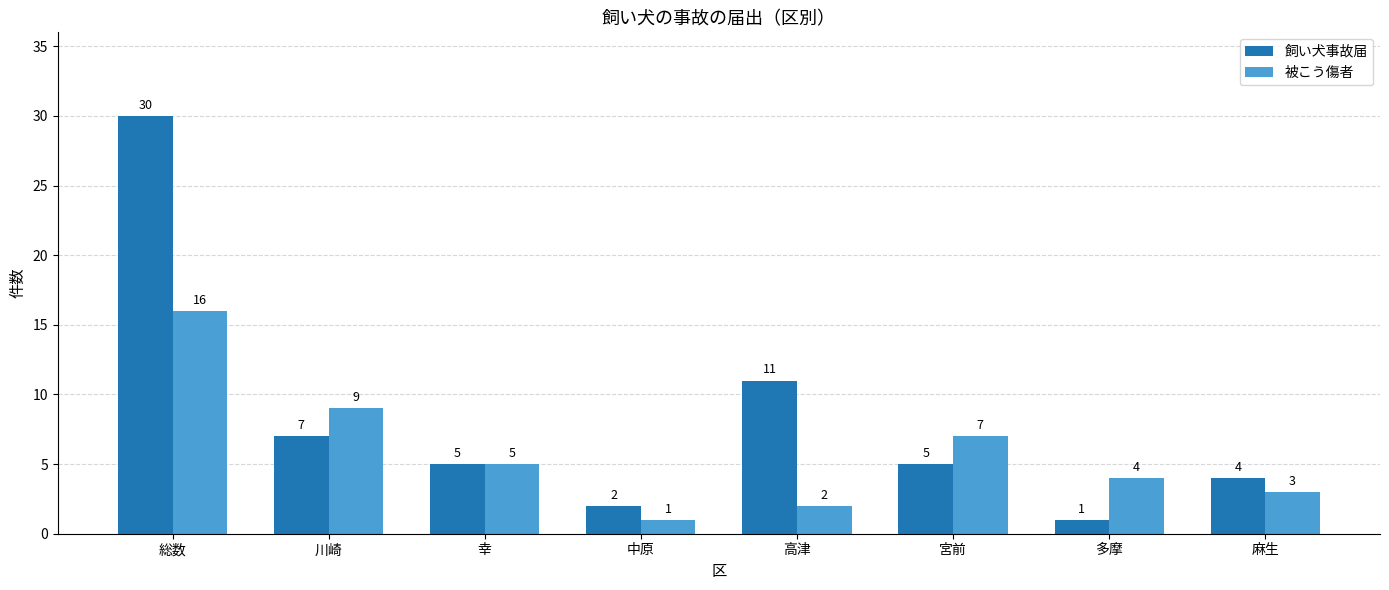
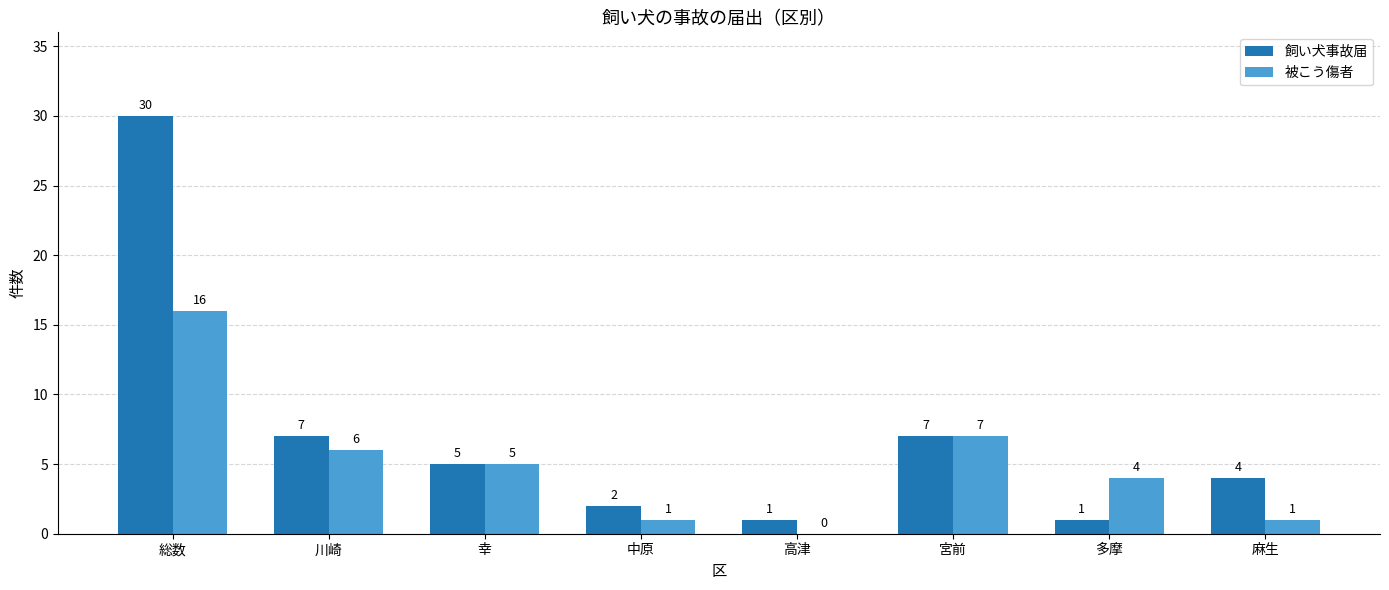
  {
    "飼い犬事故届": {
      "総数": 30,
      "川崎": 7,
      "幸": 5,
      "中原": 2,
-     "高津": 11,
-     "宮前": 5,
+     "高津": 1,
+     "宮前": 7,
      "多摩": 1,
      "麻生": 4
    },
    "被こう傷者": {
      "総数": 16,
-     "川崎": 9,
+     "川崎": 6,
      "幸": 5,
      "中原": 1,
-     "高津": 2,
+     "高津": 0,
      "宮前": 7,
      "多摩": 4,
-     "麻生": 3
+     "麻生": 1
    }
  }
